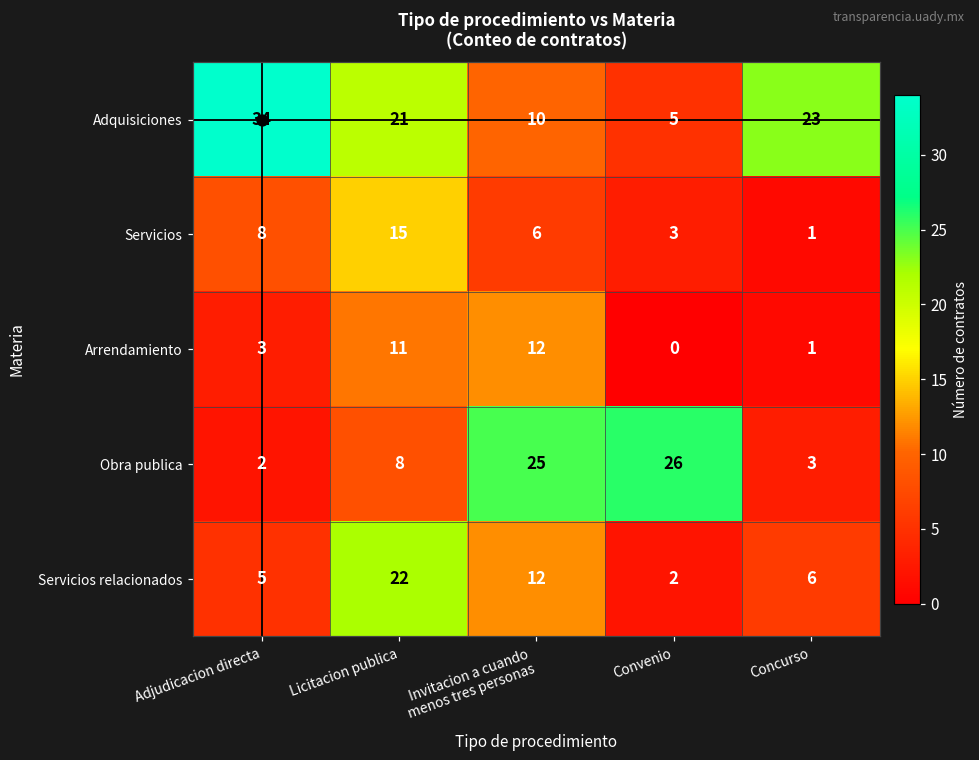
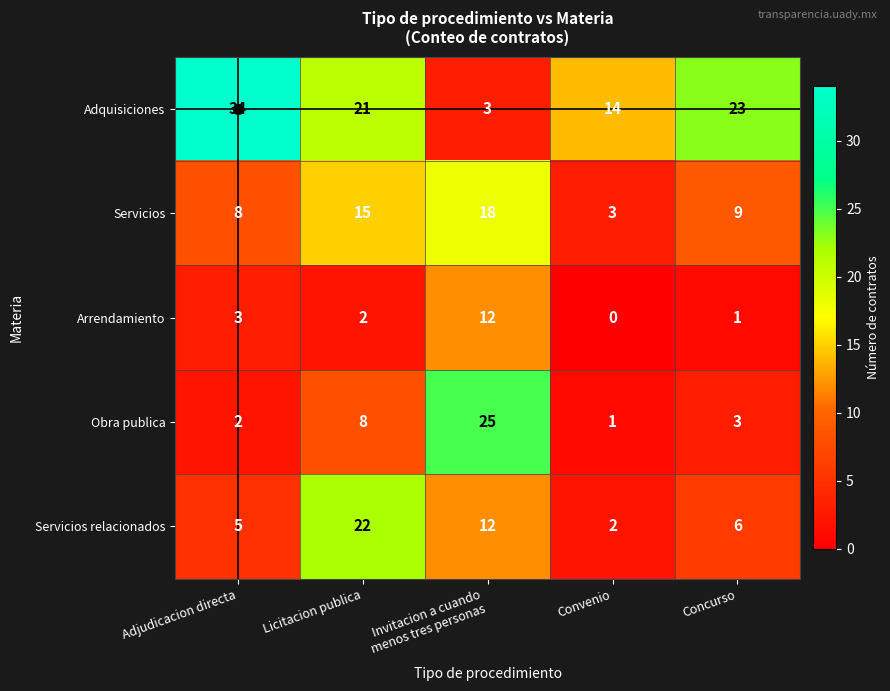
  {
    "Adquisiciones": {
      "Licitacion publica": 21,
-     "Invitacion a cuando menos tres personas": 10,
-     "Convenio": 5,
+     "Invitacion a cuando menos tres personas": 3,
+     "Convenio": 14,
      "Concurso": 23
    },
    "Servicios": {
      "Adjudicacion directa": 8,
      "Licitacion publica": 15,
-     "Invitacion a cuando menos tres personas": 6,
+     "Invitacion a cuando menos tres personas": 18,
      "Convenio": 3,
-     "Concurso": 1
+     "Concurso": 9
    },
    "Arrendamiento": {
      "Adjudicacion directa": 3,
-     "Licitacion publica": 11,
+     "Licitacion publica": 2,
      "Invitacion a cuando menos tres personas": 12,
      "Convenio": 0,
      "Concurso": 1
    },
    "Obra publica": {
      "Adjudicacion directa": 2,
      "Licitacion publica": 8,
      "Invitacion a cuando menos tres personas": 25,
-     "Convenio": 26,
+     "Convenio": 1,
      "Concurso": 3
    },
    "Servicios relacionados": {
      "Adjudicacion directa": 5,
      "Licitacion publica": 22,
      "Invitacion a cuando menos tres personas": 12,
      "Convenio": 2,
      "Concurso": 6
    }
  }
